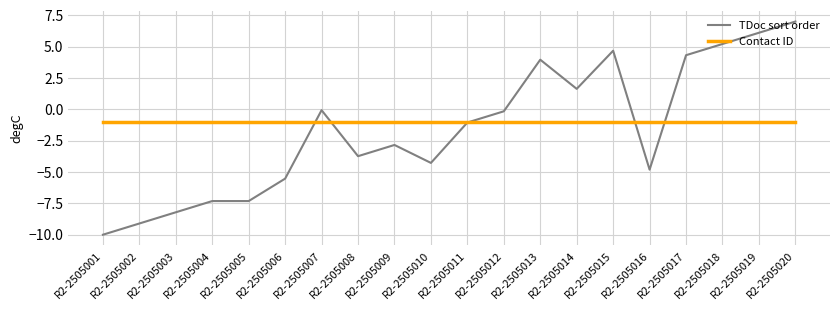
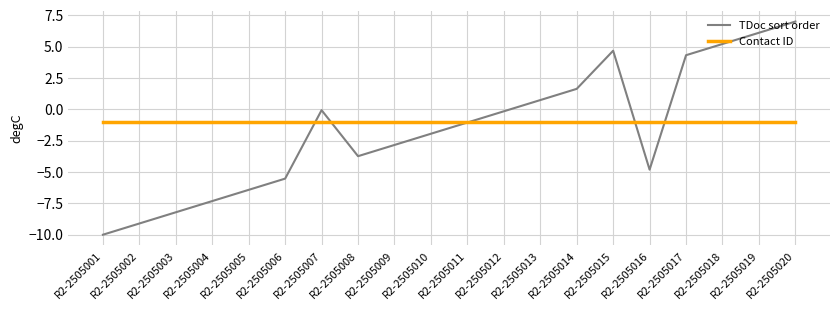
  {
    "TDoc sort order": {
      "R2-2505001": -10.0,
      "R2-2505002": -9.1,
      "R2-2505003": -8.2,
      "R2-2505004": -7.3,
-     "R2-2505005": -7.3,
+     "R2-2505005": -6.4,
      "R2-2505006": -5.5,
      "R2-2505007": -0.1,
      "R2-2505008": -3.7,
      "R2-2505009": -2.8,
-     "R2-2505010": -4.3,
+     "R2-2505010": -1.9,
      "R2-2505012": -0.2,
-     "R2-2505013": 4.0,
+     "R2-2505013": 0.7,
      "R2-2505014": 1.6,
      "R2-2505015": 4.7,
      "R2-2505016": -4.8,
      "R2-2505017": 4.3,
      "R2-2505018": 5.2,
      "R2-2505019": 6.1,
      "R2-2505020": 7.0
    },
    "Contact ID": {
      "R2-2505001": -1.0,
      "R2-2505002": -1.0,
      "R2-2505003": -1.0,
      "R2-2505004": -1.0,
      "R2-2505005": -1.0,
      "R2-2505006": -1.0,
      "R2-2505007": -1.0,
      "R2-2505008": -1.0,
      "R2-2505009": -1.0,
      "R2-2505010": -1.0,
      "R2-2505012": -1.0,
      "R2-2505013": -1.0,
      "R2-2505014": -1.0,
      "R2-2505015": -1.0,
      "R2-2505016": -1.0,
      "R2-2505017": -1.0,
      "R2-2505018": -1.0,
      "R2-2505019": -1.0,
      "R2-2505020": -1.0
    }
  }
